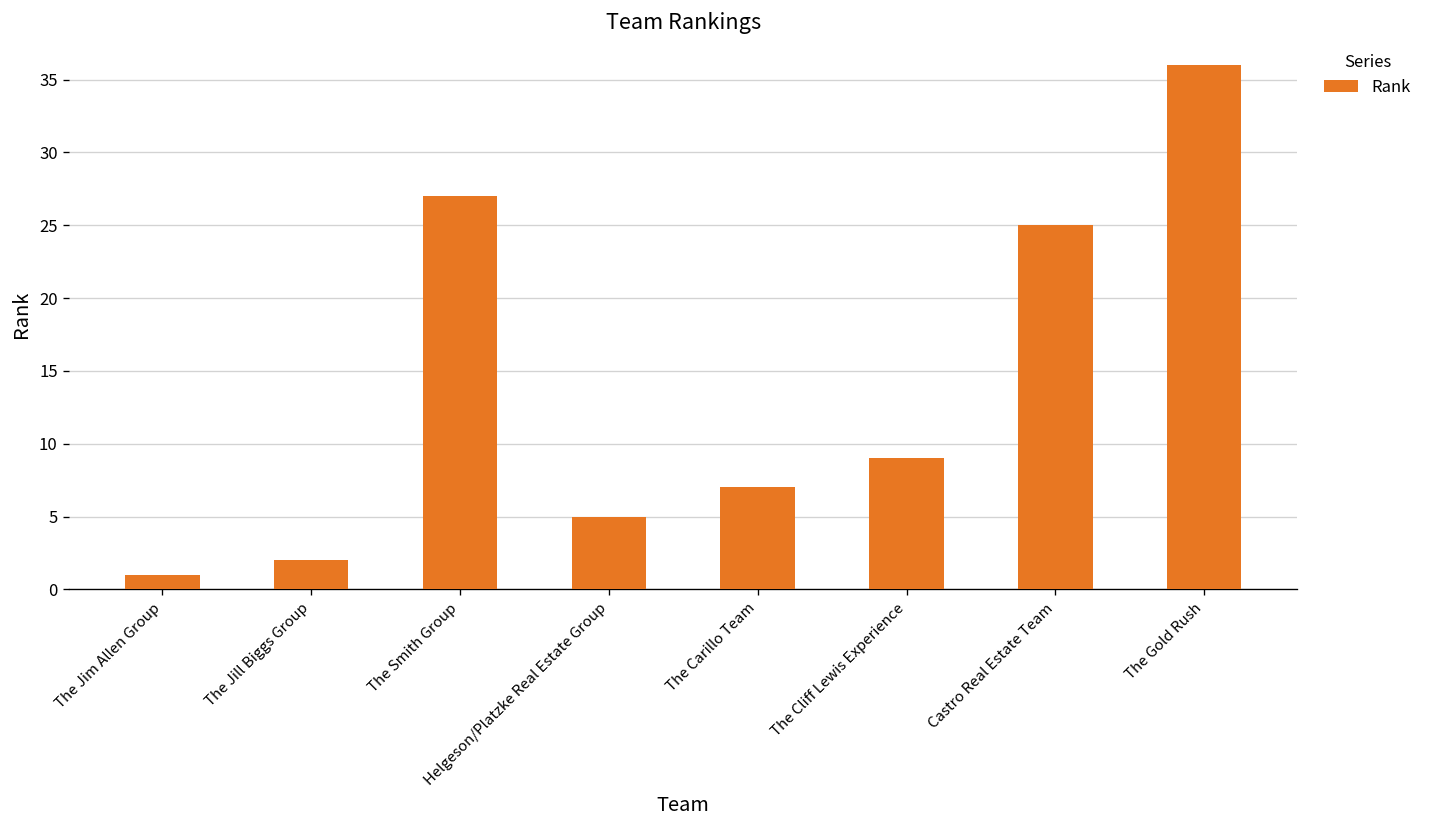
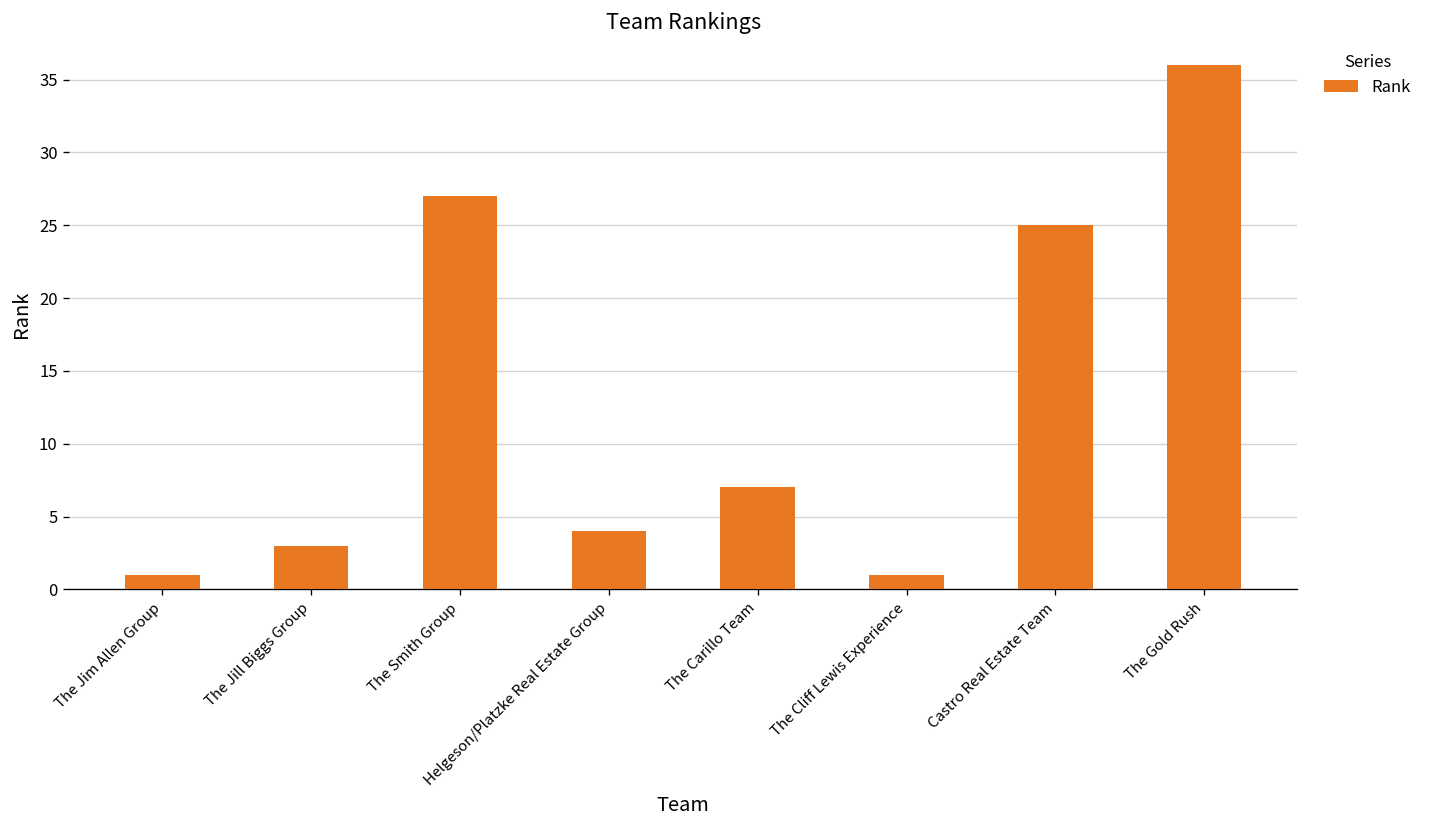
  {
    "The Jim Allen Group": 1,
-   "The Jill Biggs Group": 2,
+   "The Jill Biggs Group": 3,
    "The Smith Group": 27,
-   "Helgeson/Platzke Real Estate Group": 5,
+   "Helgeson/Platzke Real Estate Group": 4,
    "The Carillo Team": 7,
-   "The Cliff Lewis Experience": 9,
+   "The Cliff Lewis Experience": 1,
    "Castro Real Estate Team": 25,
    "The Gold Rush": 36
  }
